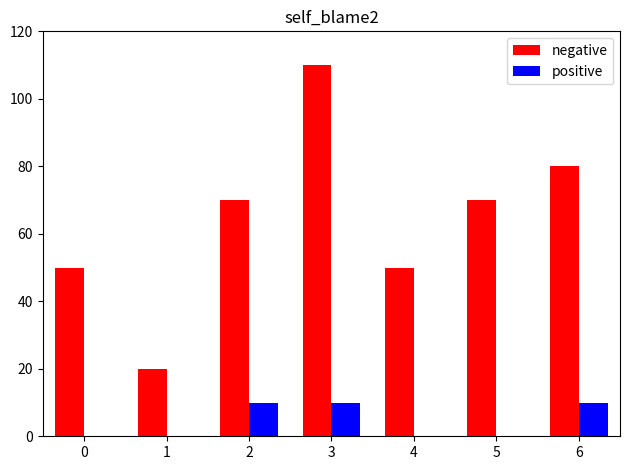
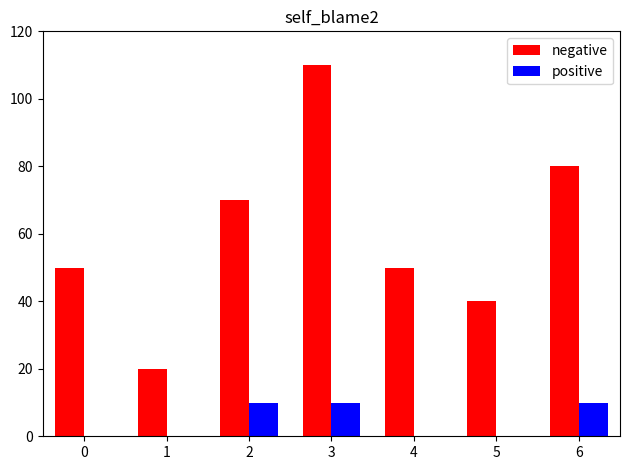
  {
    "negative": {
      "0": 50,
      "1": 20,
      "2": 70,
      "3": 110,
      "4": 50,
-     "5": 70,
+     "5": 40,
      "6": 80
    },
    "positive": {
      "0": 0,
      "1": 0,
      "2": 10,
      "3": 10,
      "4": 0,
      "5": 0,
      "6": 10
    }
  }
